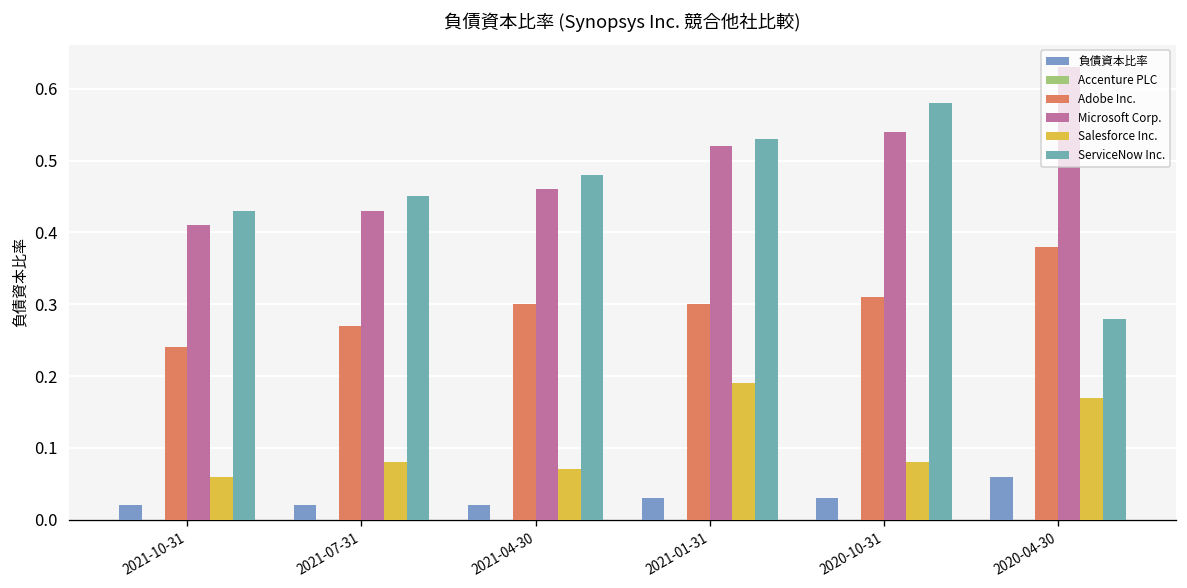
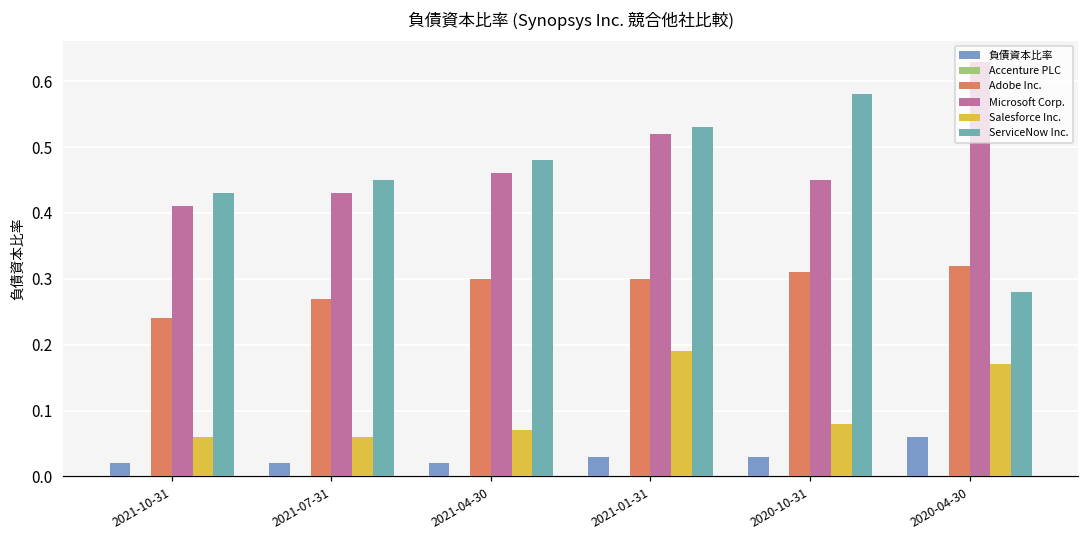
  {
    "Accenture PLC": {
      "2021-10-31": 0.00,
      "2021-07-31": 0.00,
      "2021-04-30": 0.00,
      "2021-01-31": 0.00,
      "2020-10-31": 0.00,
      "2020-04-30": 0.00
    },
    "Adobe Inc.": {
      "2021-10-31": 0.24,
      "2021-07-31": 0.27,
      "2021-04-30": 0.30,
      "2021-01-31": 0.30,
      "2020-10-31": 0.31,
-     "2020-04-30": 0.38
+     "2020-04-30": 0.32
    },
    "Microsoft Corp.": {
      "2021-10-31": 0.41,
      "2021-07-31": 0.43,
      "2021-04-30": 0.46,
      "2021-01-31": 0.52,
-     "2020-10-31": 0.54
+     "2020-10-31": 0.45
    },
    "Salesforce Inc.": {
      "2021-10-31": 0.06,
-     "2021-07-31": 0.08,
+     "2021-07-31": 0.06,
      "2021-04-30": 0.07,
      "2021-01-31": 0.19,
      "2020-10-31": 0.08,
      "2020-04-30": 0.17
    }
  }
